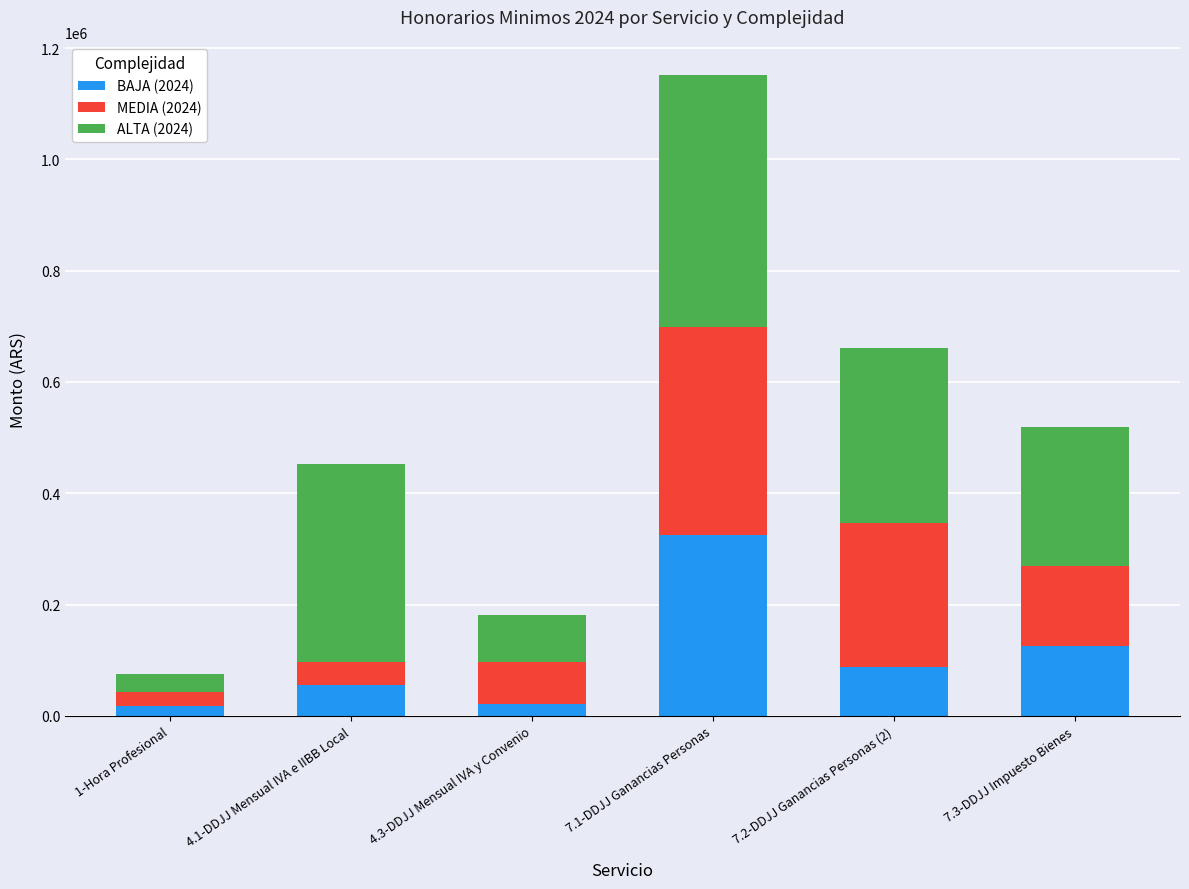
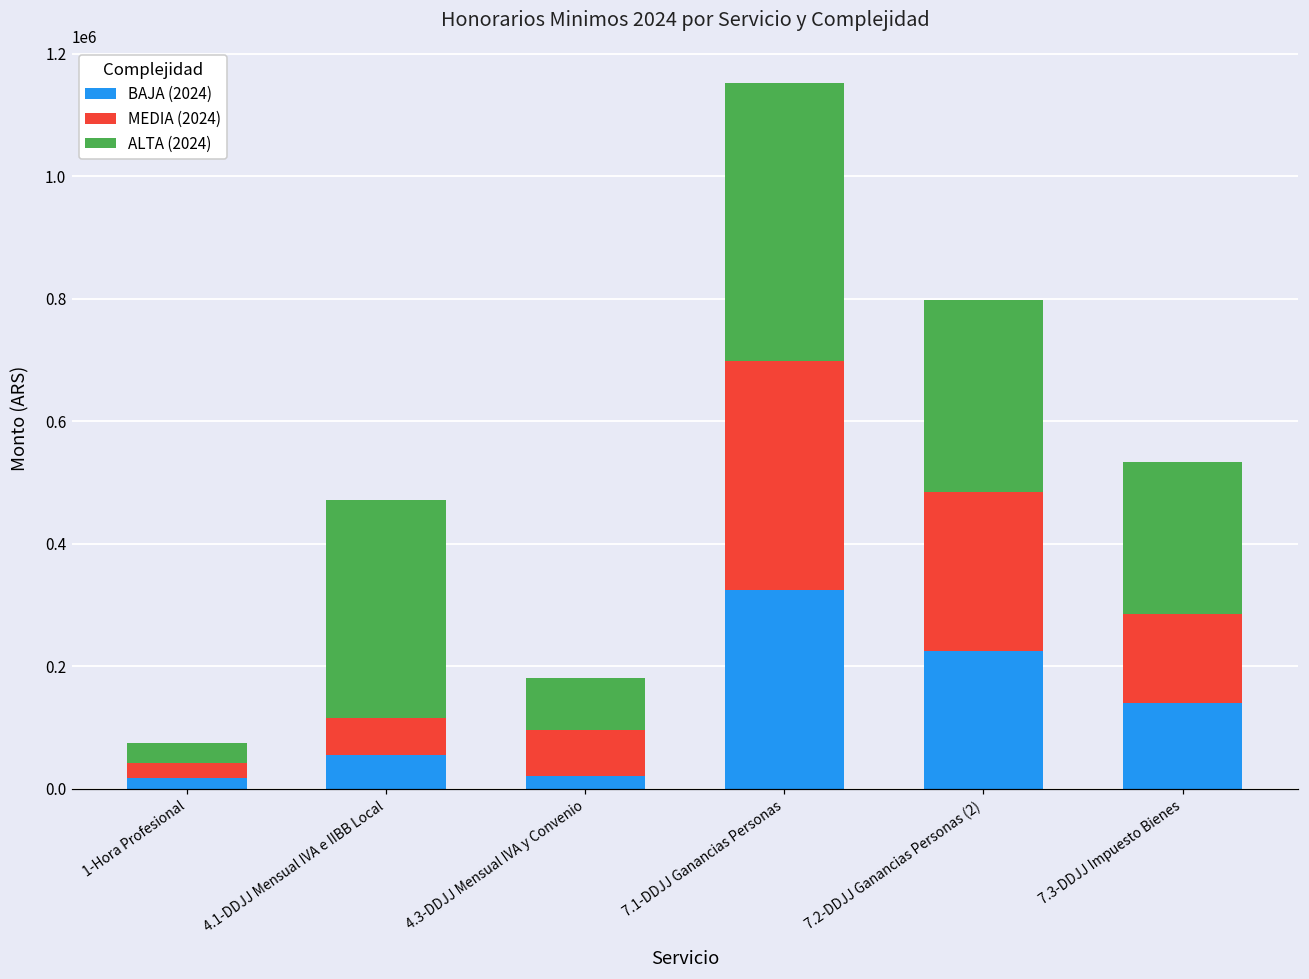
  {
    "BAJA (2024)": {
      "1-Hora Profesional": 20000,
      "4.1-DDJJ Mensual IVA e IIBB Local": 50000,
      "4.3-DDJJ Mensual IVA y Convenio": 20000,
      "7.1-DDJJ Ganancias Personas": 320000,
-     "7.2-DDJJ Ganancias Personas (2)": 90000,
-     "7.3-DDJJ Impuesto Bienes": 120000
+     "7.2-DDJJ Ganancias Personas (2)": 220000,
+     "7.3-DDJJ Impuesto Bienes": 140000
    },
    "MEDIA (2024)": {
      "1-Hora Profesional": 20000,
-     "4.1-DDJJ Mensual IVA e IIBB Local": 40000,
+     "4.1-DDJJ Mensual IVA e IIBB Local": 60000,
      "4.3-DDJJ Mensual IVA y Convenio": 70000,
      "7.1-DDJJ Ganancias Personas": 370000,
      "7.2-DDJJ Ganancias Personas (2)": 260000,
      "7.3-DDJJ Impuesto Bienes": 140000
    },
    "ALTA (2024)": {
      "1-Hora Profesional": 30000,
      "4.1-DDJJ Mensual IVA e IIBB Local": 360000,
      "4.3-DDJJ Mensual IVA y Convenio": 80000,
      "7.1-DDJJ Ganancias Personas": 450000,
      "7.2-DDJJ Ganancias Personas (2)": 310000,
      "7.3-DDJJ Impuesto Bienes": 250000
    }
  }
